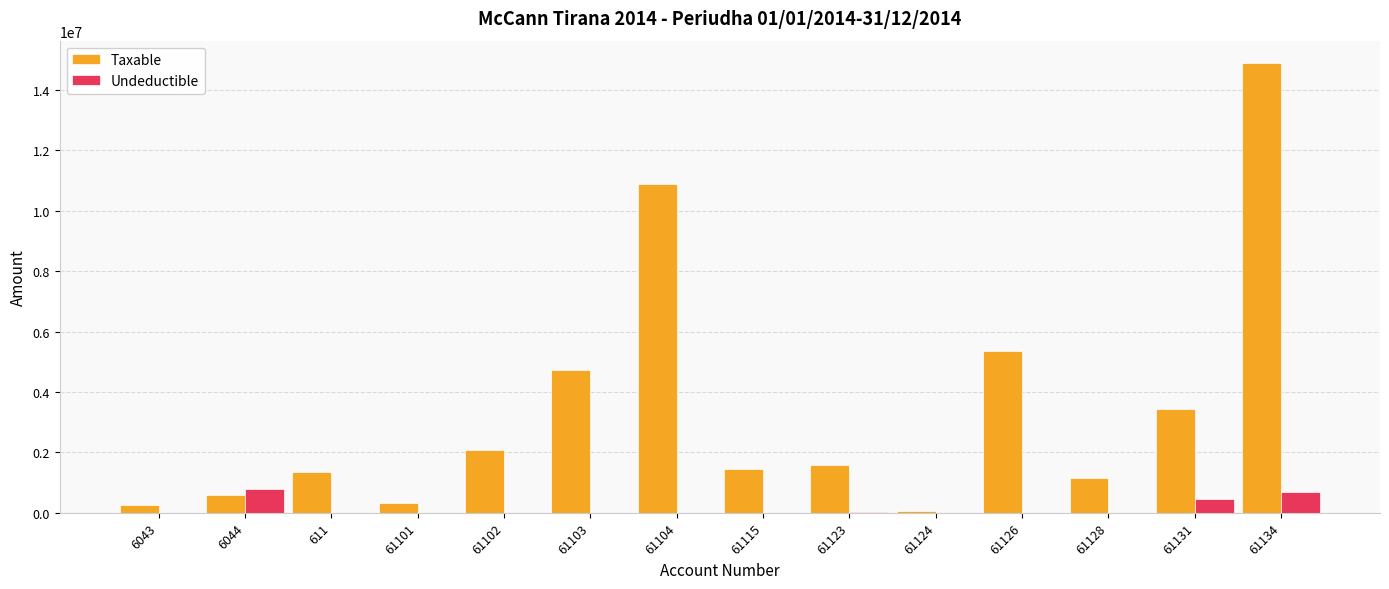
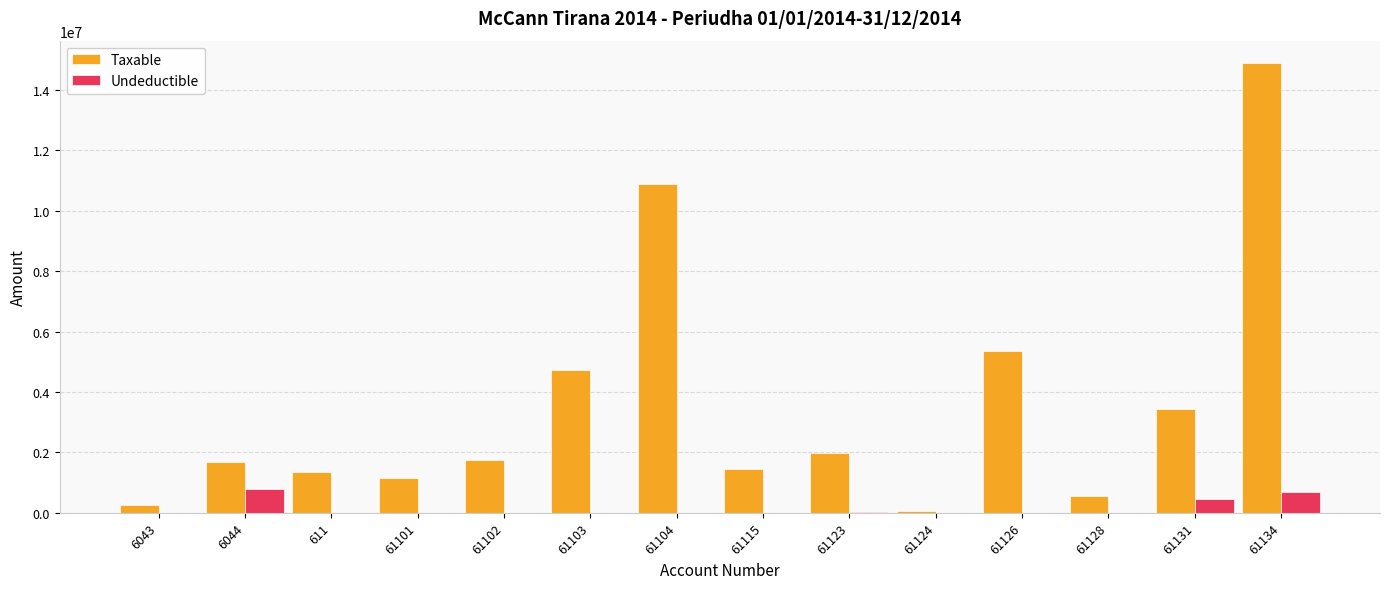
  {
    "Taxable": {
      "6043": 300000,
-     "6044": 600000,
+     "6044": 1700000,
      "611": 1400000,
-     "61101": 300000,
-     "61102": 2100000,
+     "61101": 1100000,
+     "61102": 1700000,
      "61103": 4700000,
      "61104": 10900000,
      "61115": 1400000,
-     "61123": 1600000,
+     "61123": 2000000,
      "61126": 5400000,
-     "61128": 1200000,
+     "61128": 600000,
      "61131": 3400000,
      "61134": 14900000
    },
    "Undeductible": {
      "6043": 0,
      "6044": 800000,
      "611": 0,
      "61101": 0,
      "61102": 0,
      "61104": 0,
      "61124": 0,
      "61128": 0,
      "61131": 500000,
      "61134": 700000
    }
  }
